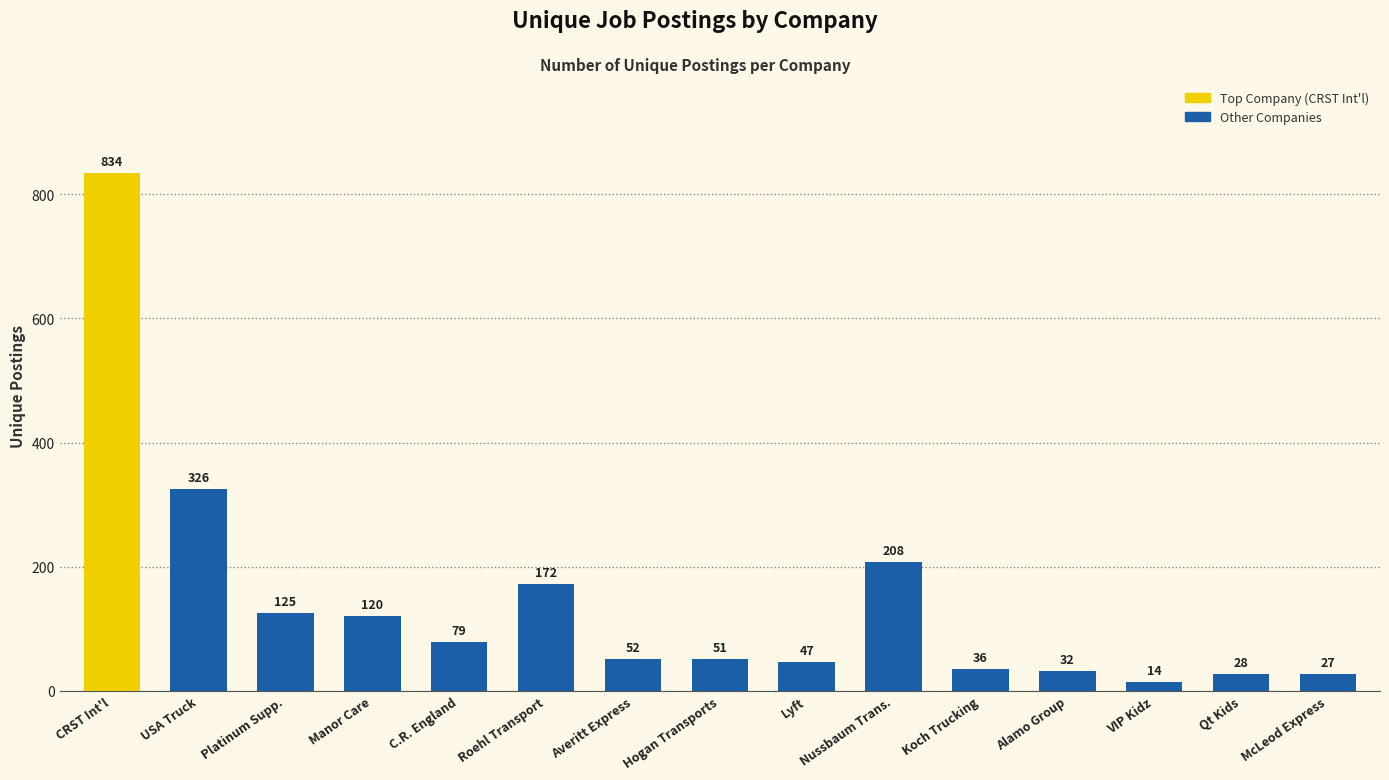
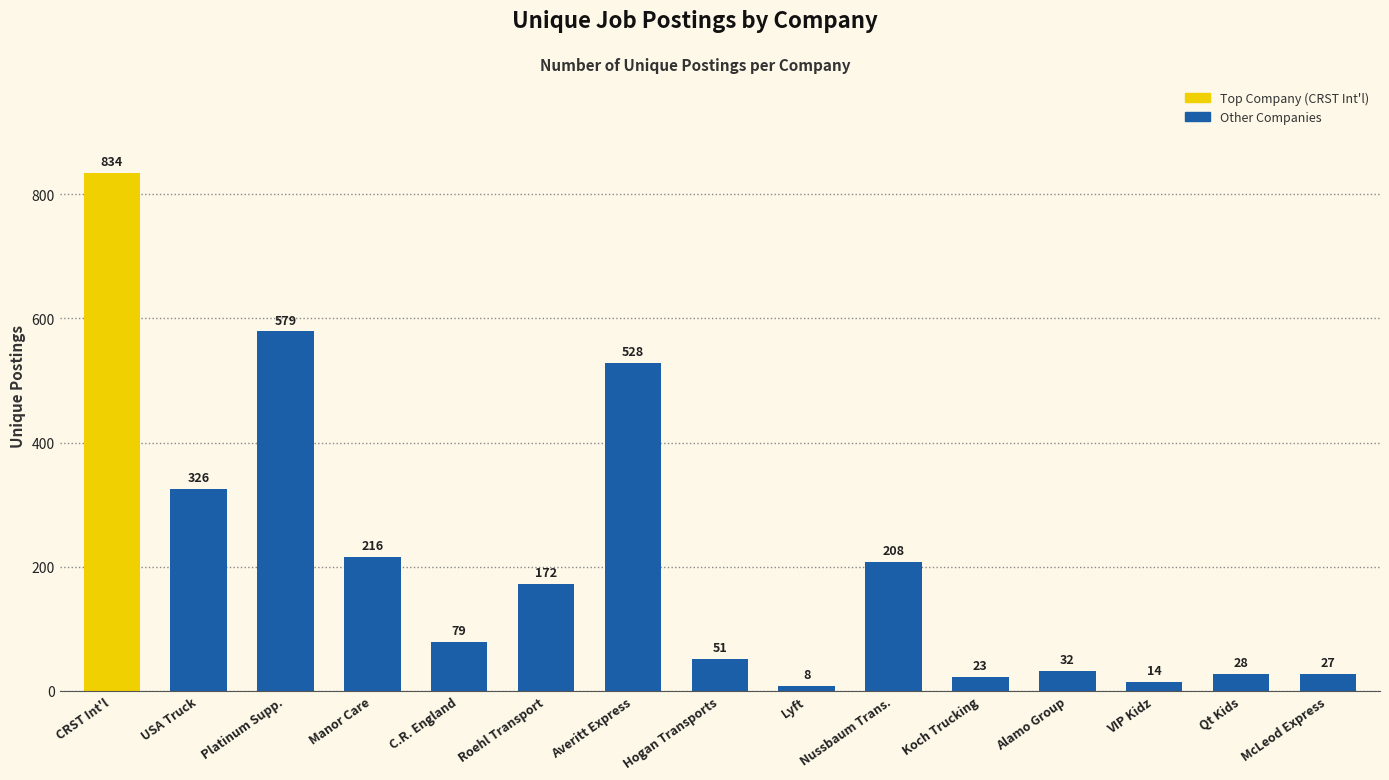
  {
    "CRST Int'l": 834,
    "USA Truck": 326,
-   "Platinum Supp.": 125,
-   "Manor Care": 120,
+   "Platinum Supp.": 579,
+   "Manor Care": 216,
    "C.R. England": 79,
    "Roehl Transport": 172,
-   "Averitt Express": 52,
+   "Averitt Express": 528,
    "Hogan Transports": 51,
-   "Lyft": 47,
+   "Lyft": 8,
    "Nussbaum Trans.": 208,
-   "Koch Trucking": 36,
+   "Koch Trucking": 23,
    "Alamo Group": 32,
    "VIP Kidz": 14,
    "Qt Kids": 28,
    "McLeod Express": 27
  }
